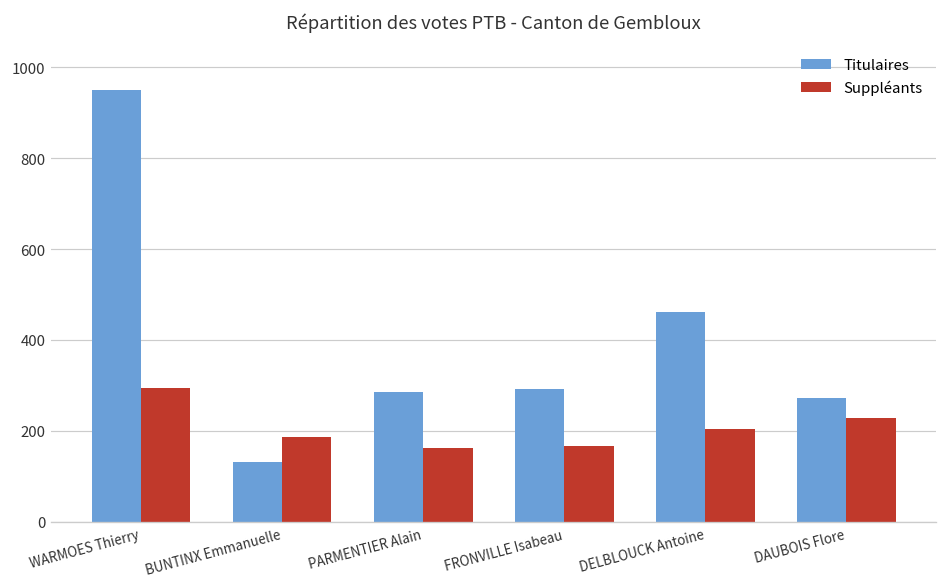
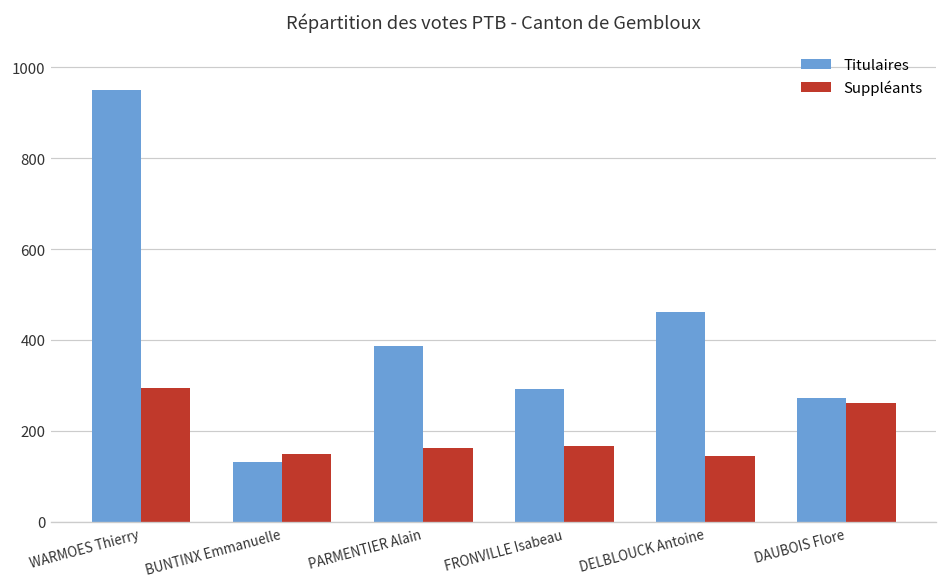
  {
    "Titulaires": {
      "WARMOES Thierry": 950,
      "BUNTINX Emmanuelle": 130,
-     "PARMENTIER Alain": 290,
+     "PARMENTIER Alain": 390,
      "FRONVILLE Isabeau": 290,
      "DELBLOUCK Antoine": 460,
      "DAUBOIS Flore": 270
    },
    "Suppléants": {
      "WARMOES Thierry": 300,
-     "BUNTINX Emmanuelle": 190,
+     "BUNTINX Emmanuelle": 150,
      "PARMENTIER Alain": 160,
      "FRONVILLE Isabeau": 170,
-     "DELBLOUCK Antoine": 200,
-     "DAUBOIS Flore": 230
+     "DELBLOUCK Antoine": 150,
+     "DAUBOIS Flore": 260
    }
  }
